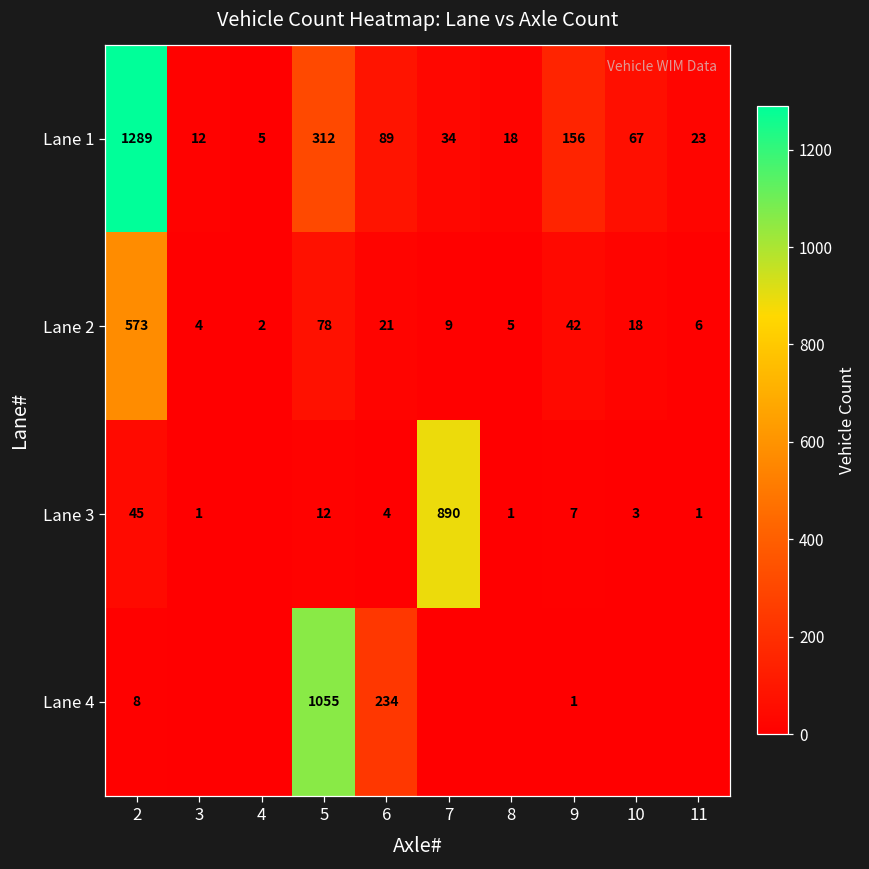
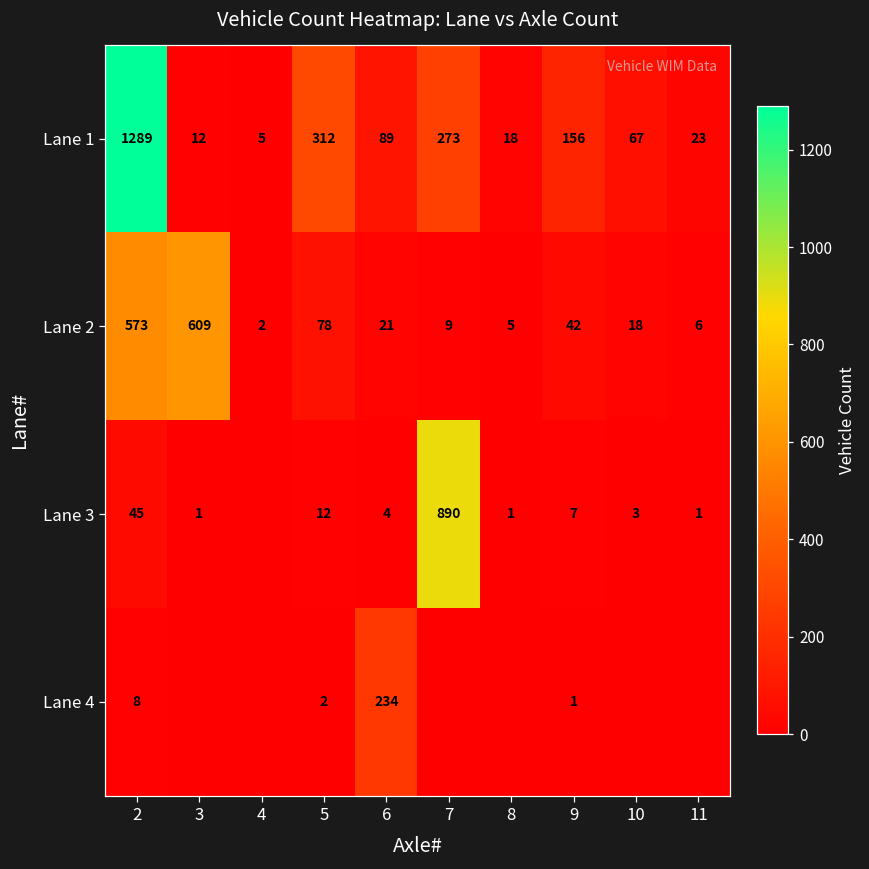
  {
    "Lane 1": {
      "2": 1289,
      "3": 12,
      "4": 5,
      "5": 312,
      "6": 89,
-     "7": 34,
+     "7": 273,
      "8": 18,
      "9": 156,
      "11": 23
    },
    "Lane 2": {
      "2": 573,
-     "3": 4,
+     "3": 609,
      "4": 2,
      "5": 78,
      "6": 21,
      "7": 9,
      "8": 5,
      "9": 42,
      "10": 18,
      "11": 6
    },
    "Lane 3": {
      "2": 45,
      "3": 1,
      "5": 12,
      "6": 4,
      "7": 890,
      "8": 1,
      "9": 7,
      "10": 3,
      "11": 1
    },
    "Lane 4": {
      "2": 8,
-     "5": 1055,
+     "5": 2,
      "6": 234,
      "9": 1
    }
  }
